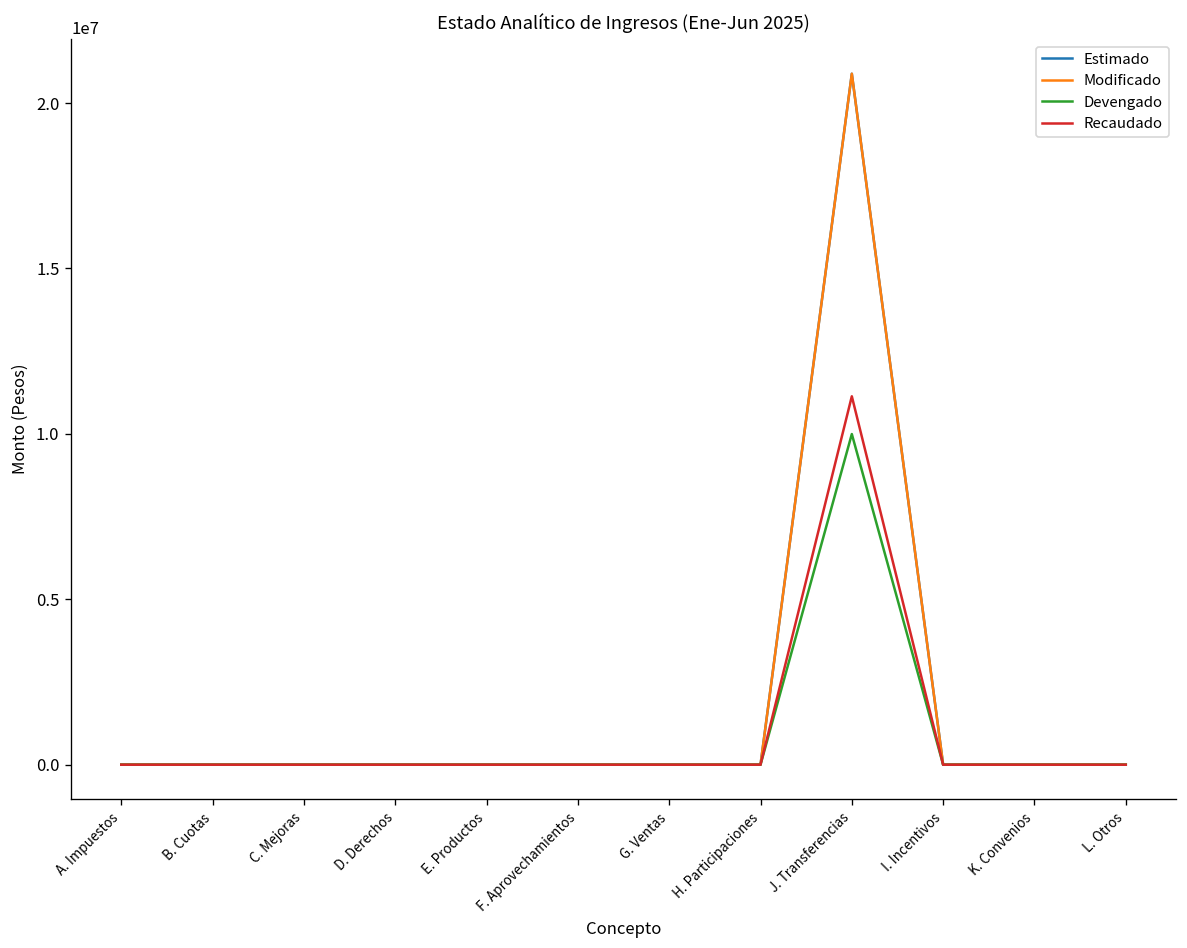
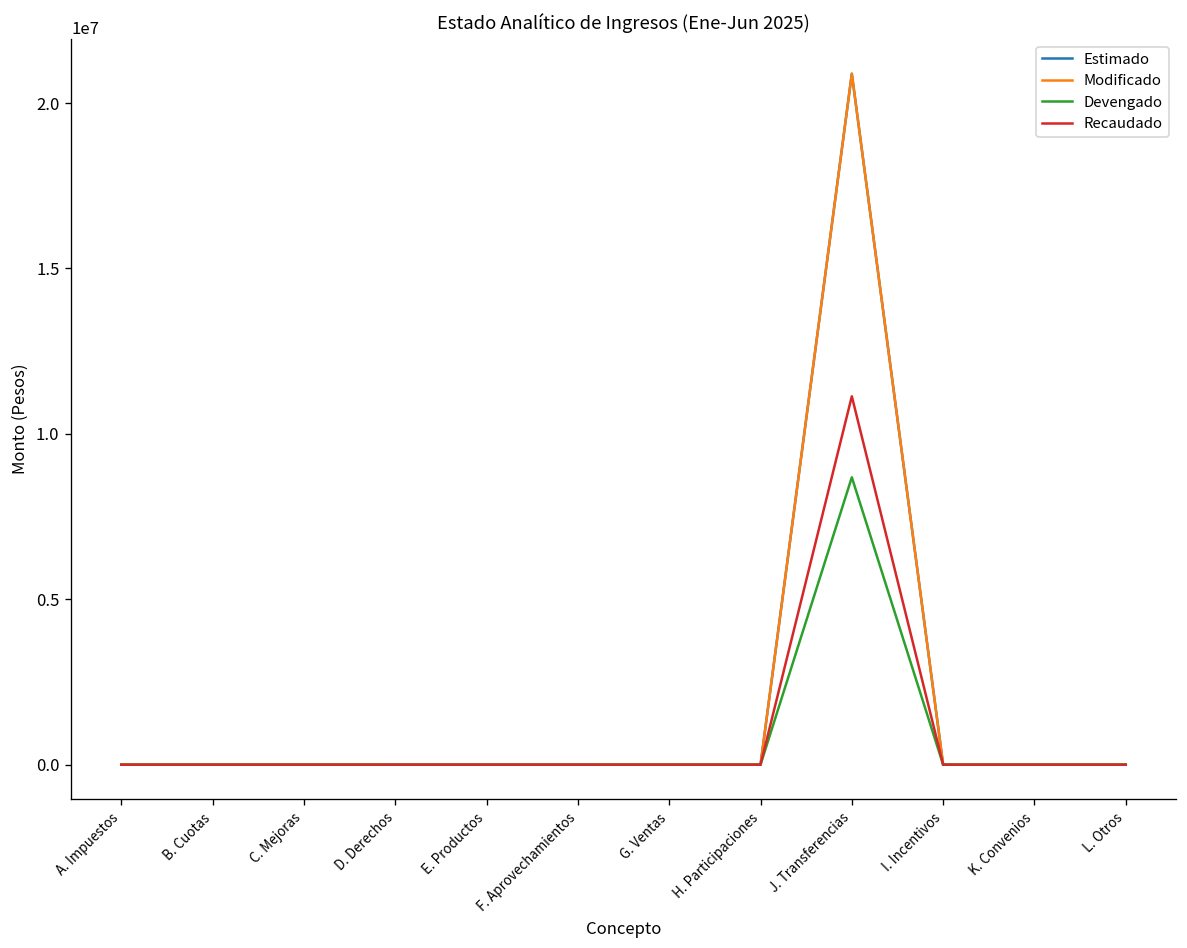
  {
    "Modificado": {
      "J. Transferencias": 20900000
    },
    "Devengado": {
-     "J. Transferencias": 10000000
+     "J. Transferencias": 8700000
    },
    "Recaudado": {
      "J. Transferencias": 11100000
    }
  }
